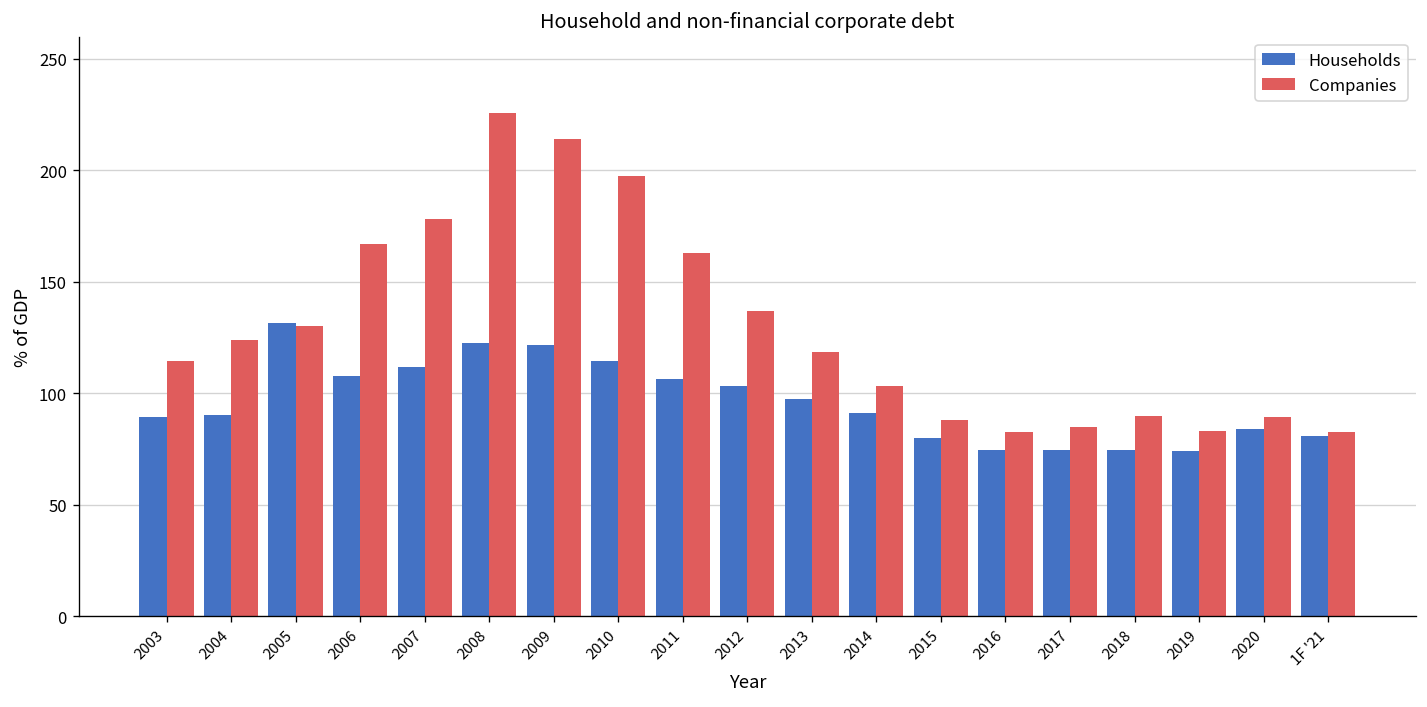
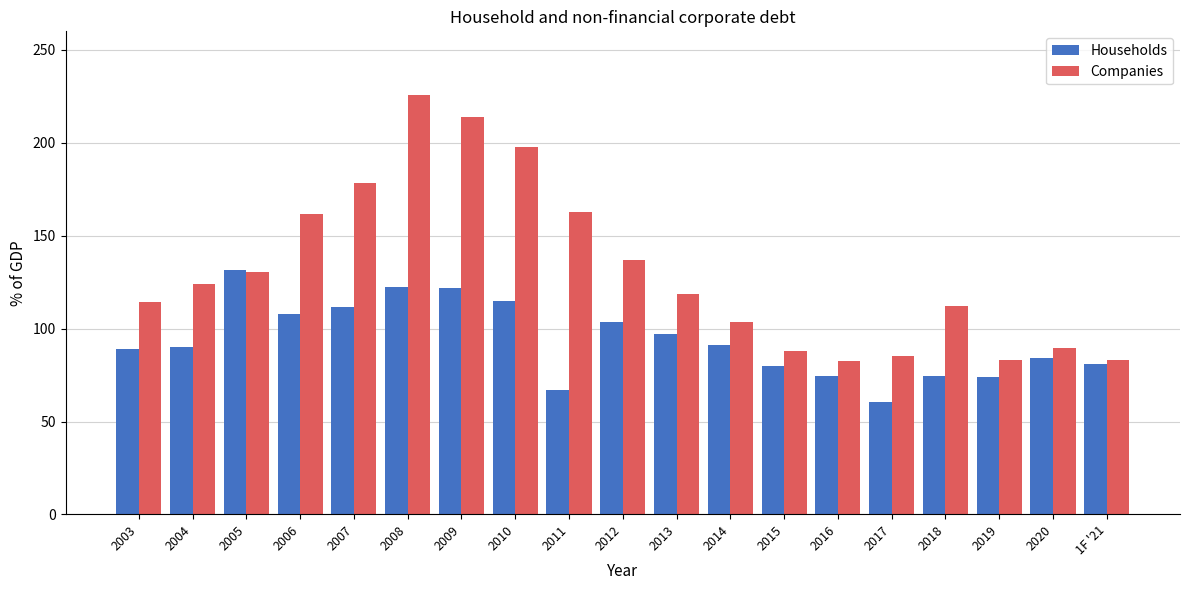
  {
    "Households": {
      "2003": 89,
      "2004": 90,
      "2005": 132,
      "2006": 108,
      "2007": 112,
      "2008": 123,
      "2009": 122,
      "2010": 115,
-     "2011": 106,
+     "2011": 67,
      "2012": 103,
      "2013": 97,
      "2014": 91,
      "2015": 80,
      "2016": 75,
-     "2017": 75,
+     "2017": 60,
      "2018": 75,
      "2019": 74,
      "2020": 84,
      "1F '21": 81
    },
    "Companies": {
      "2003": 114,
      "2004": 124,
      "2005": 130,
-     "2006": 167,
+     "2006": 162,
      "2007": 178,
      "2008": 226,
      "2009": 214,
      "2010": 198,
      "2011": 163,
      "2012": 137,
      "2013": 119,
      "2014": 103,
      "2015": 88,
      "2016": 83,
      "2017": 85,
-     "2018": 90,
+     "2018": 112,
      "2019": 83,
      "2020": 89,
      "1F '21": 83
    }
  }
